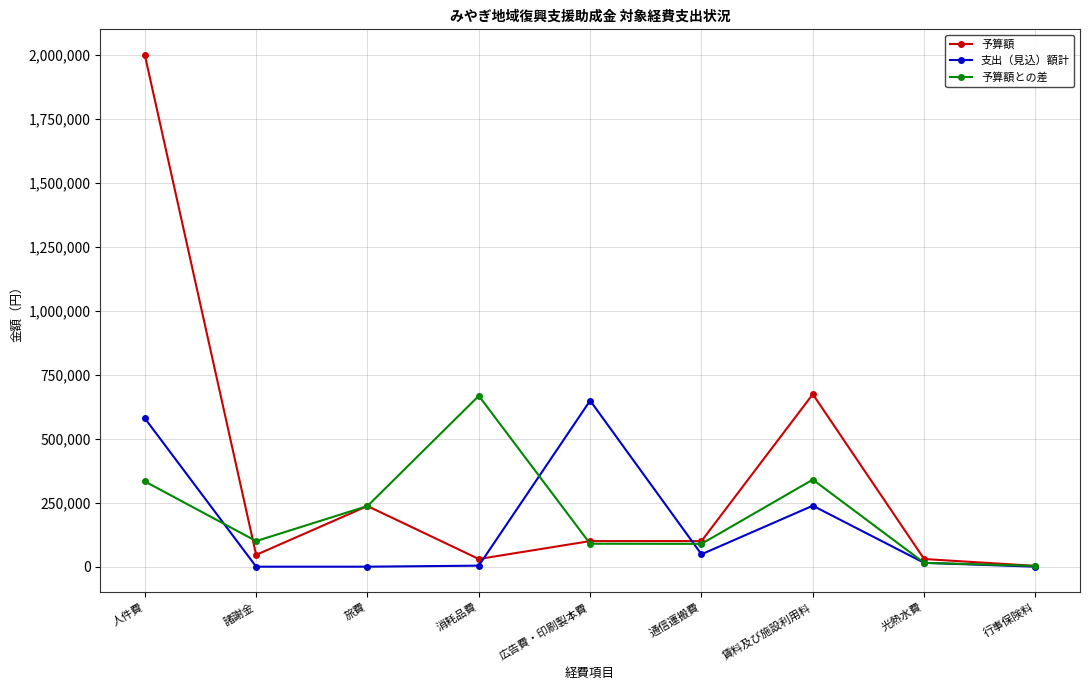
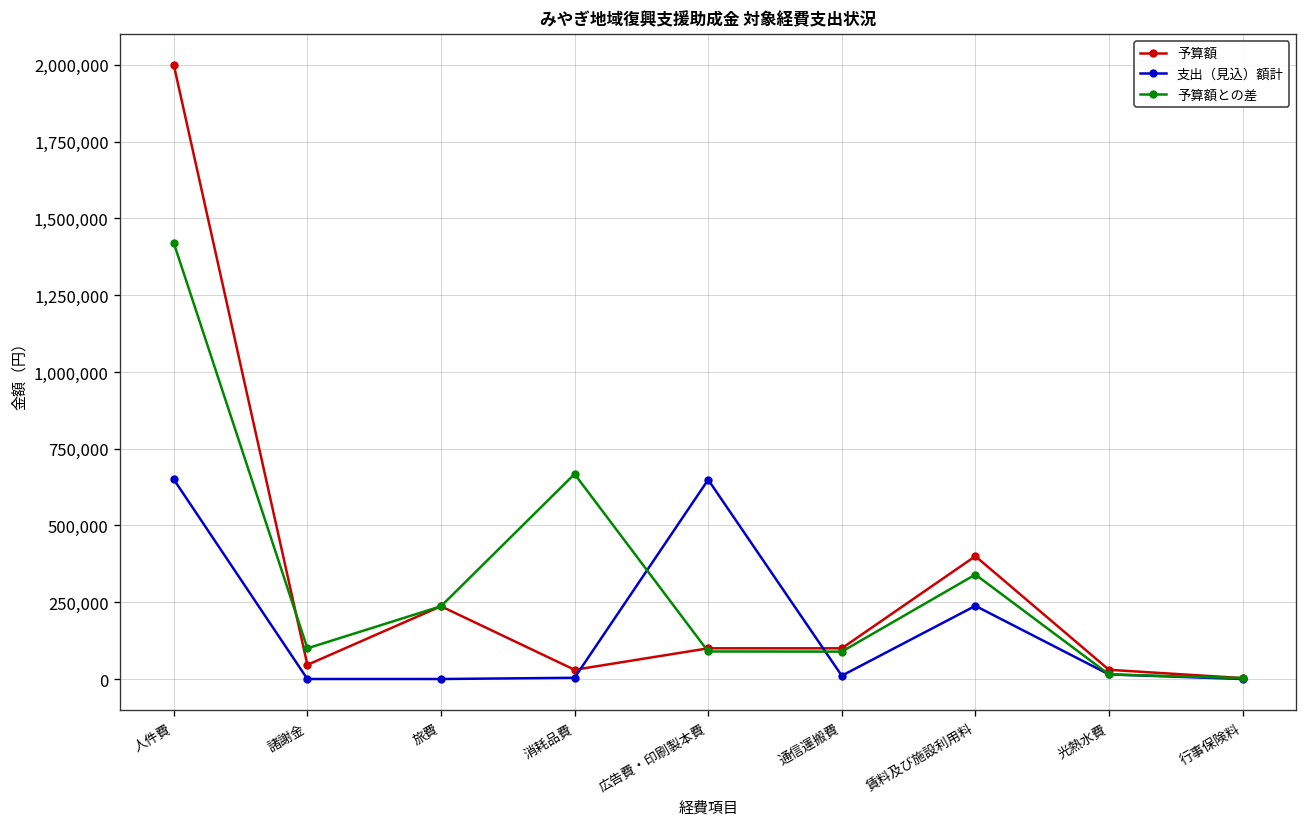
  {
    "予算額": {
      "人件費": "2,000,000",
      "諸謝金": "50,000",
      "消耗品費": "30,000",
      "広告費・印刷製本費": "100,000",
      "通信運搬費": "100,000",
-     "賃料及び施設利用料": "670,000",
+     "賃料及び施設利用料": "400,000",
      "光熱水費": "30,000"
    },
    "支出（見込）額計": {
-     "人件費": "580,000",
+     "人件費": "650,000",
      "諸謝金": "0",
      "旅費": "0",
      "消耗品費": "0",
      "広告費・印刷製本費": "650,000",
-     "通信運搬費": "50,000",
+     "通信運搬費": "10,000",
      "賃料及び施設利用料": "240,000"
    },
    "予算額との差": {
-     "人件費": "330,000",
+     "人件費": "1,420,000",
      "諸謝金": "100,000",
      "消耗品費": "670,000",
      "広告費・印刷製本費": "90,000",
      "通信運搬費": "90,000",
      "賃料及び施設利用料": "340,000"
    }
  }
